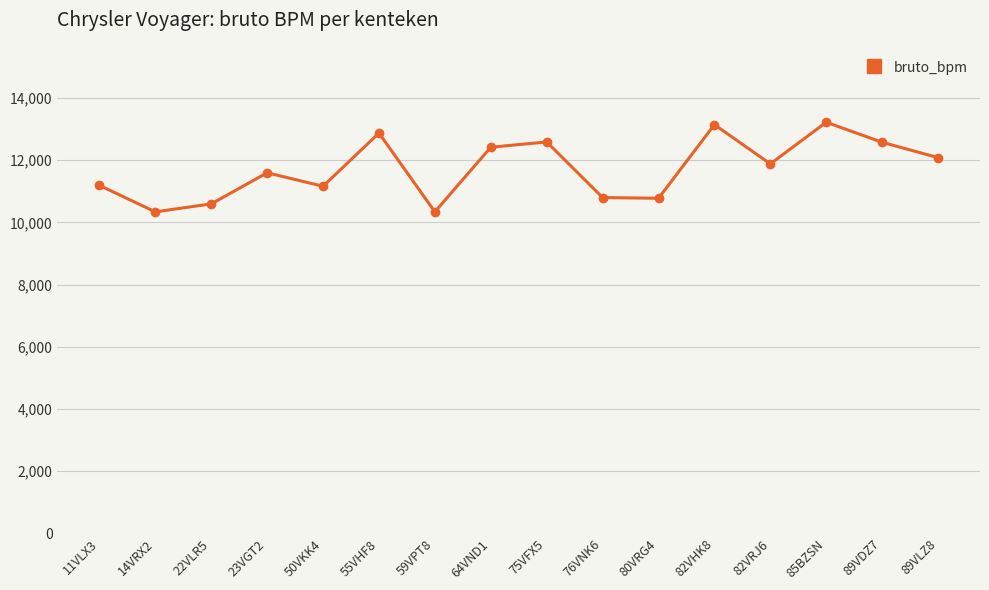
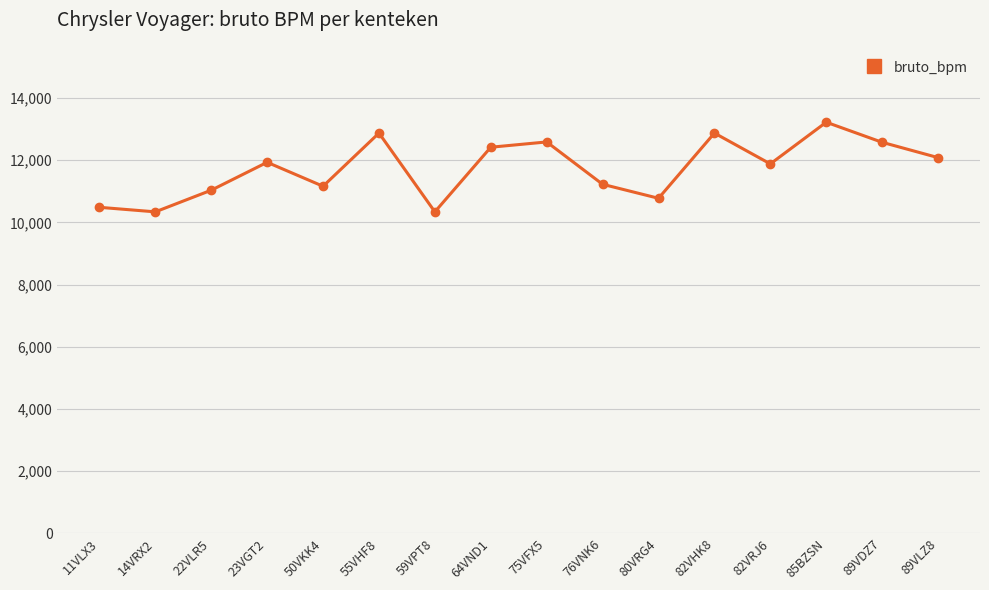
  {
-   "11VLX3": "11,200",
+   "11VLX3": "10,500",
    "14VRX2": "10,300",
-   "22VLR5": "10,600",
-   "23VGT2": "11,600",
+   "22VLR5": "11,000",
+   "23VGT2": "11,900",
    "50VKK4": "11,200",
    "55VHF8": "12,900",
    "59VPT8": "10,300",
    "64VND1": "12,400",
    "75VFX5": "12,600",
-   "76VNK6": "10,800",
+   "76VNK6": "11,200",
    "80VRG4": "10,800",
-   "82VHK8": "13,100",
+   "82VHK8": "12,900",
    "82VRJ6": "11,900",
    "85BZSN": "13,200",
    "89VDZ7": "12,600",
    "89VLZ8": "12,100"
  }
